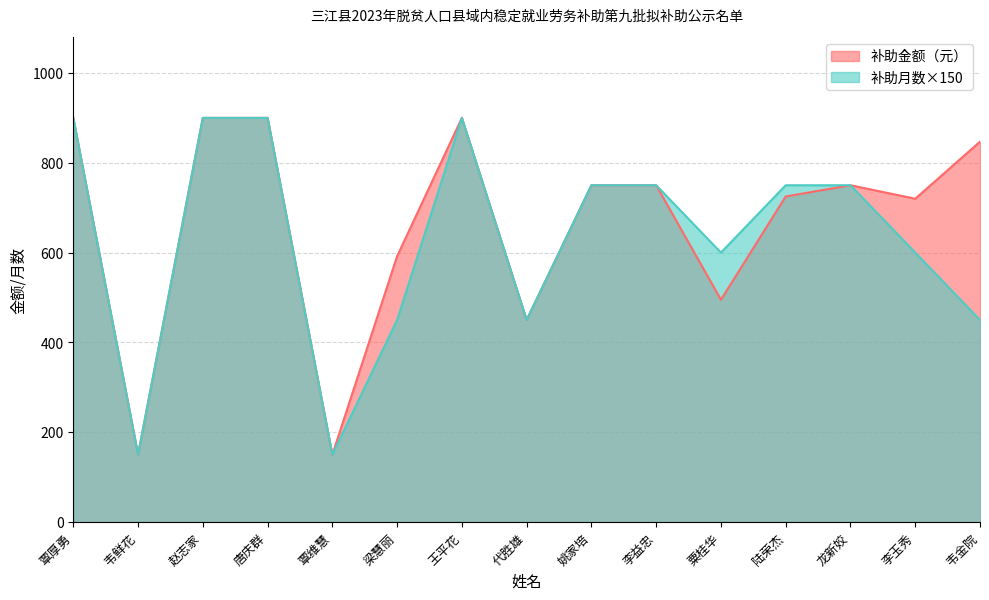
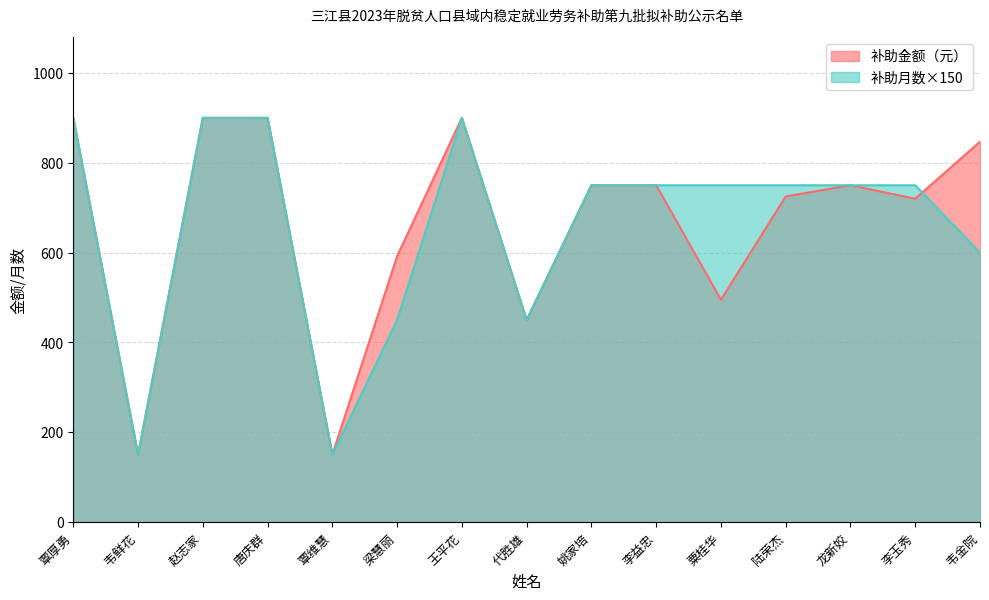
  {
    "补助金额（元）": {
      "梁慧丽": 590,
      "粟桂华": 500,
      "陆荣杰": 730,
      "李玉秀": 720,
      "韦金院": 850
    },
    "补助月数×150": {
      "梁慧丽": 450,
-     "粟桂华": 600,
+     "粟桂华": 750,
      "陆荣杰": 750,
-     "李玉秀": 600,
-     "韦金院": 450
+     "李玉秀": 750,
+     "韦金院": 600
    }
  }
